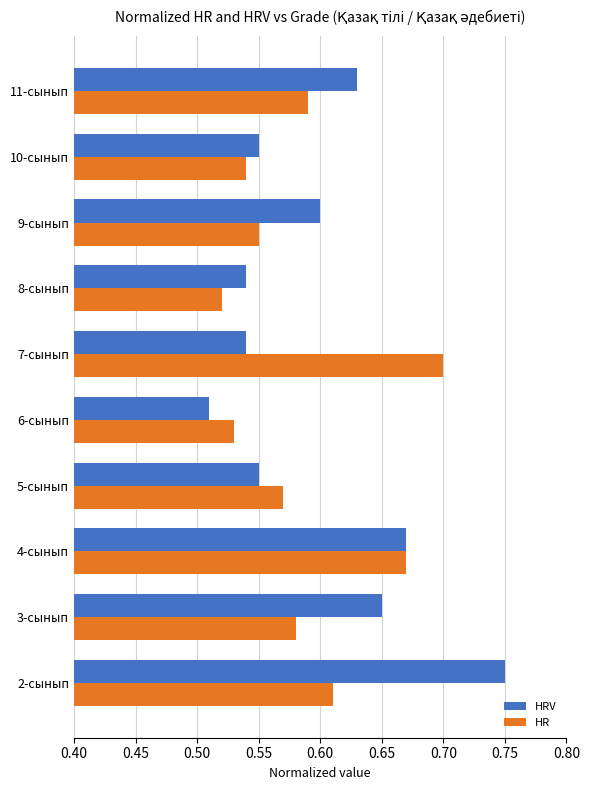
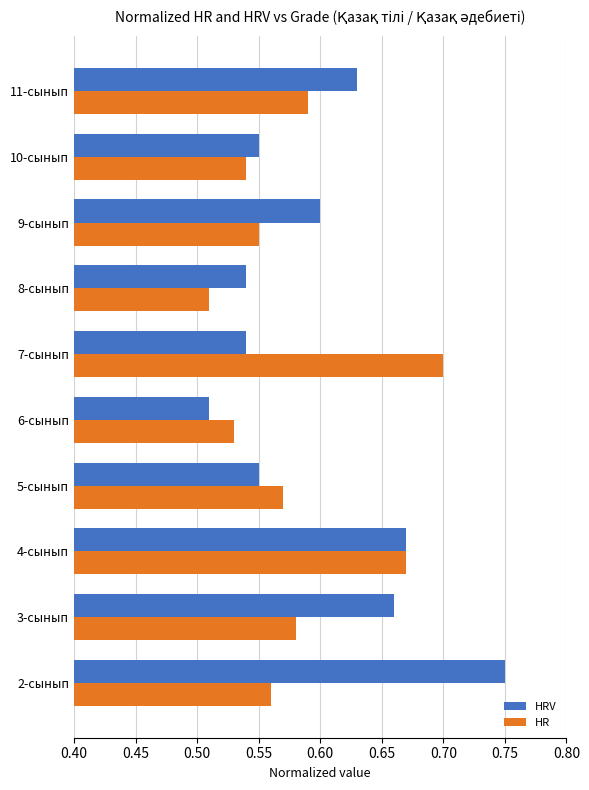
  {
    "HRV": {
      "11-сынып": 0.63,
      "10-сынып": 0.55,
      "9-сынып": 0.60,
      "8-сынып": 0.54,
      "7-сынып": 0.54,
      "6-сынып": 0.51,
      "5-сынып": 0.55,
      "4-сынып": 0.67,
-     "3-сынып": 0.65,
+     "3-сынып": 0.66,
      "2-сынып": 0.75
    },
    "HR": {
      "11-сынып": 0.59,
      "10-сынып": 0.54,
      "9-сынып": 0.55,
-     "8-сынып": 0.52,
+     "8-сынып": 0.51,
      "7-сынып": 0.70,
      "6-сынып": 0.53,
      "5-сынып": 0.57,
      "4-сынып": 0.67,
      "3-сынып": 0.58,
-     "2-сынып": 0.61
+     "2-сынып": 0.56
    }
  }
